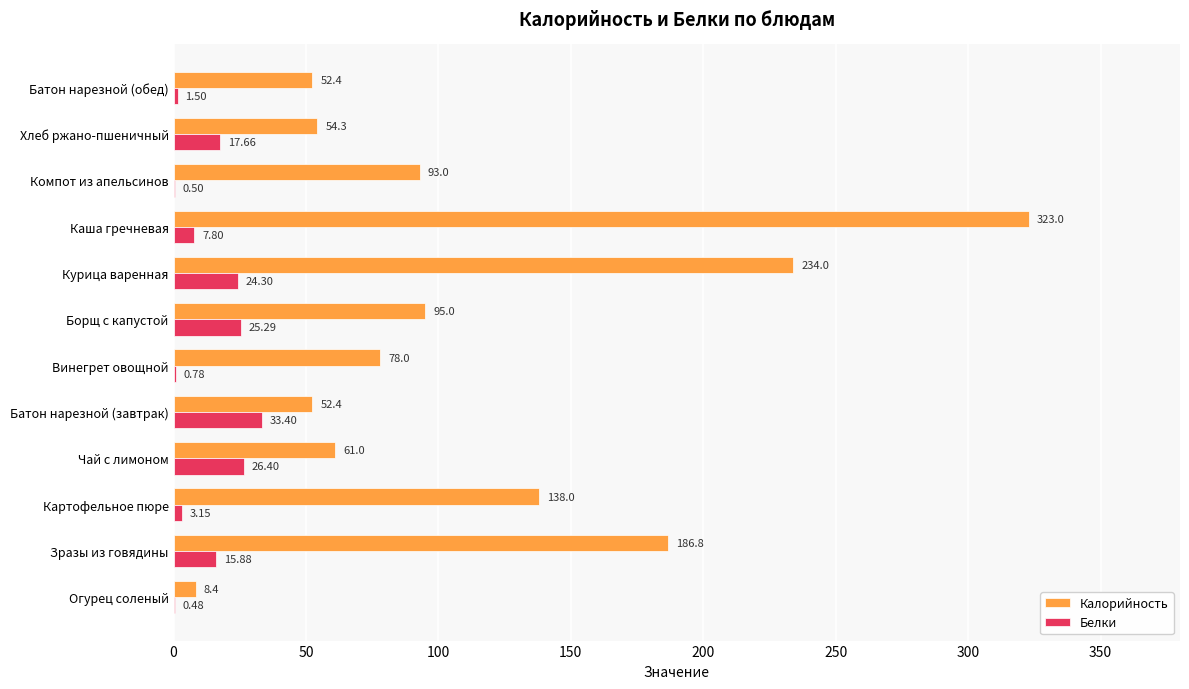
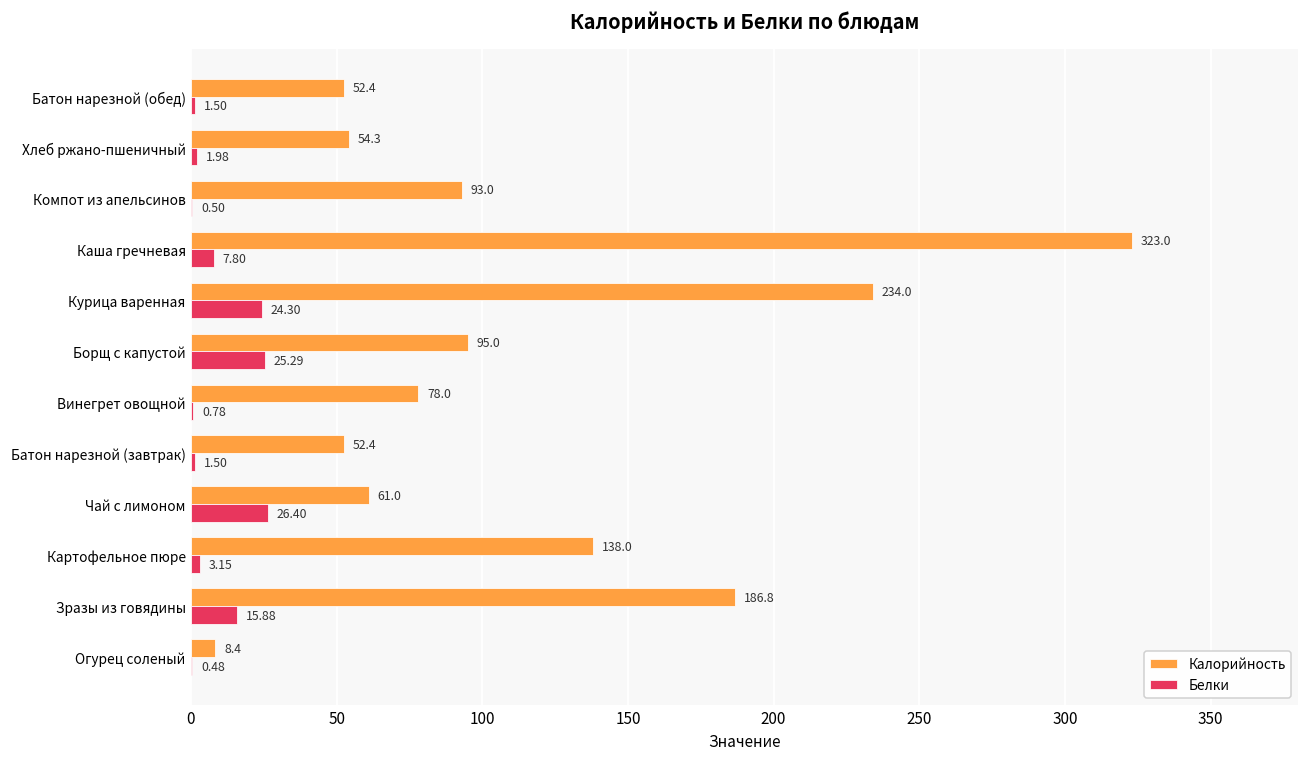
  {
    "Калорийность": {
      "Батон нарезной (обед)": 52.4,
      "Хлеб ржано-пшеничный": 54.3,
      "Компот из апельсинов": 93.0,
      "Каша гречневая": 323.0,
      "Курица варенная": 234.0,
      "Борщ с капустой": 95.0,
      "Винегрет овощной": 78.0,
      "Батон нарезной (завтрак)": 52.4,
      "Чай с лимоном": 61.0,
      "Картофельное пюре": 138.0,
      "Зразы из говядины": 186.8,
      "Огурец соленый": 8.4
    },
    "Белки": {
      "Батон нарезной (обед)": 1.50,
-     "Хлеб ржано-пшеничный": 17.66,
+     "Хлеб ржано-пшеничный": 1.98,
      "Компот из апельсинов": 0.50,
      "Каша гречневая": 7.80,
      "Курица варенная": 24.30,
      "Борщ с капустой": 25.29,
      "Винегрет овощной": 0.78,
-     "Батон нарезной (завтрак)": 33.40,
+     "Батон нарезной (завтрак)": 1.50,
      "Чай с лимоном": 26.40,
      "Картофельное пюре": 3.15,
      "Зразы из говядины": 15.88,
      "Огурец соленый": 0.48
    }
  }
